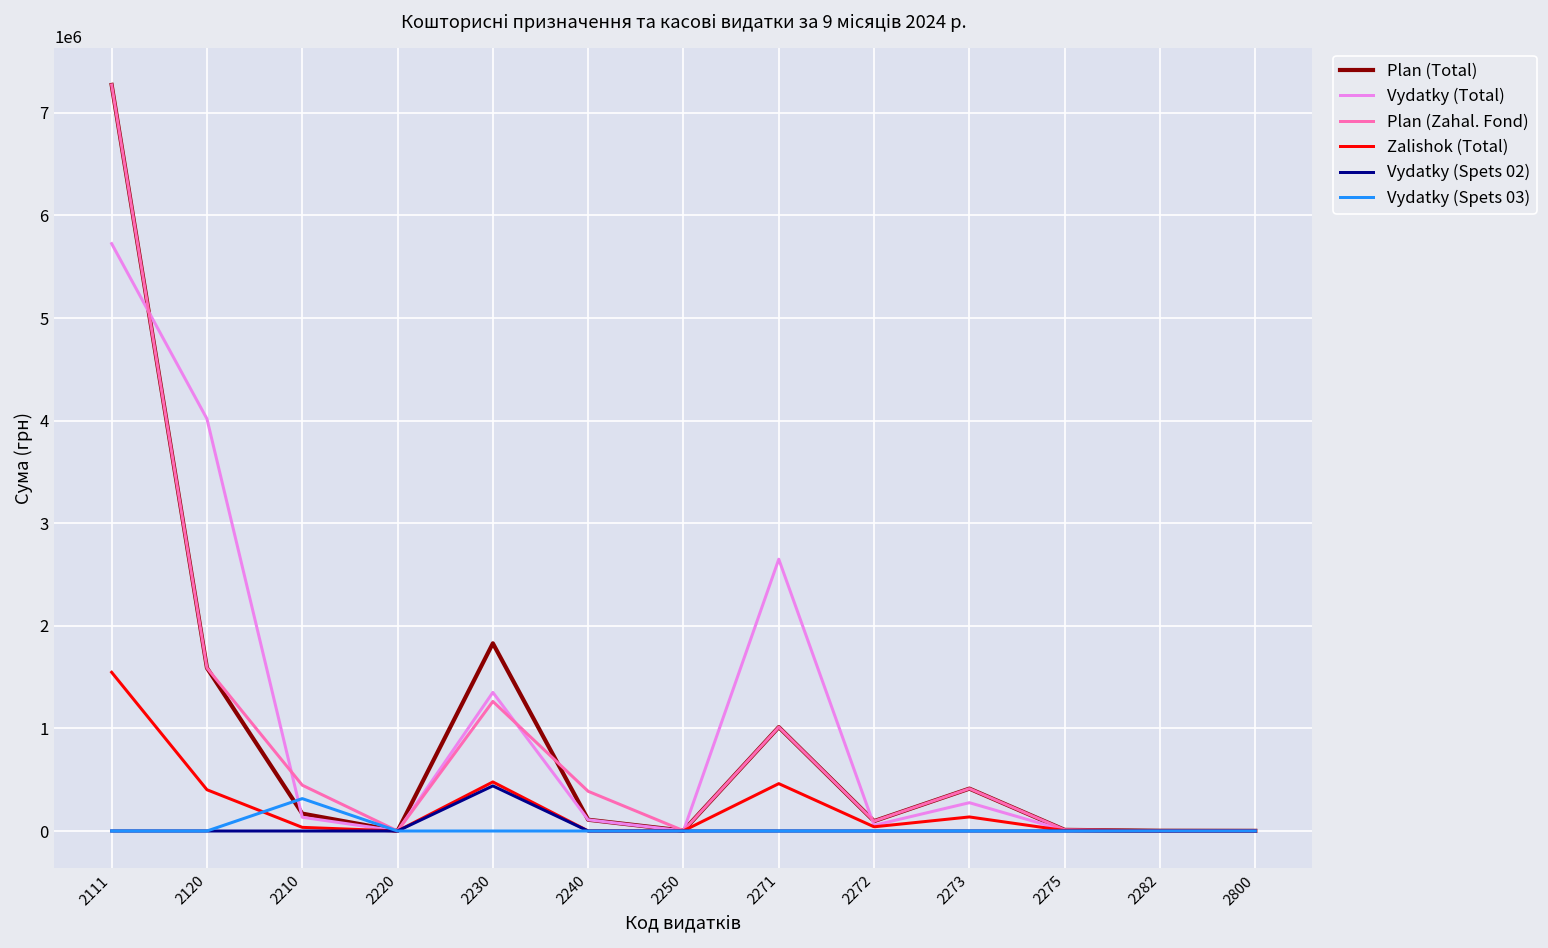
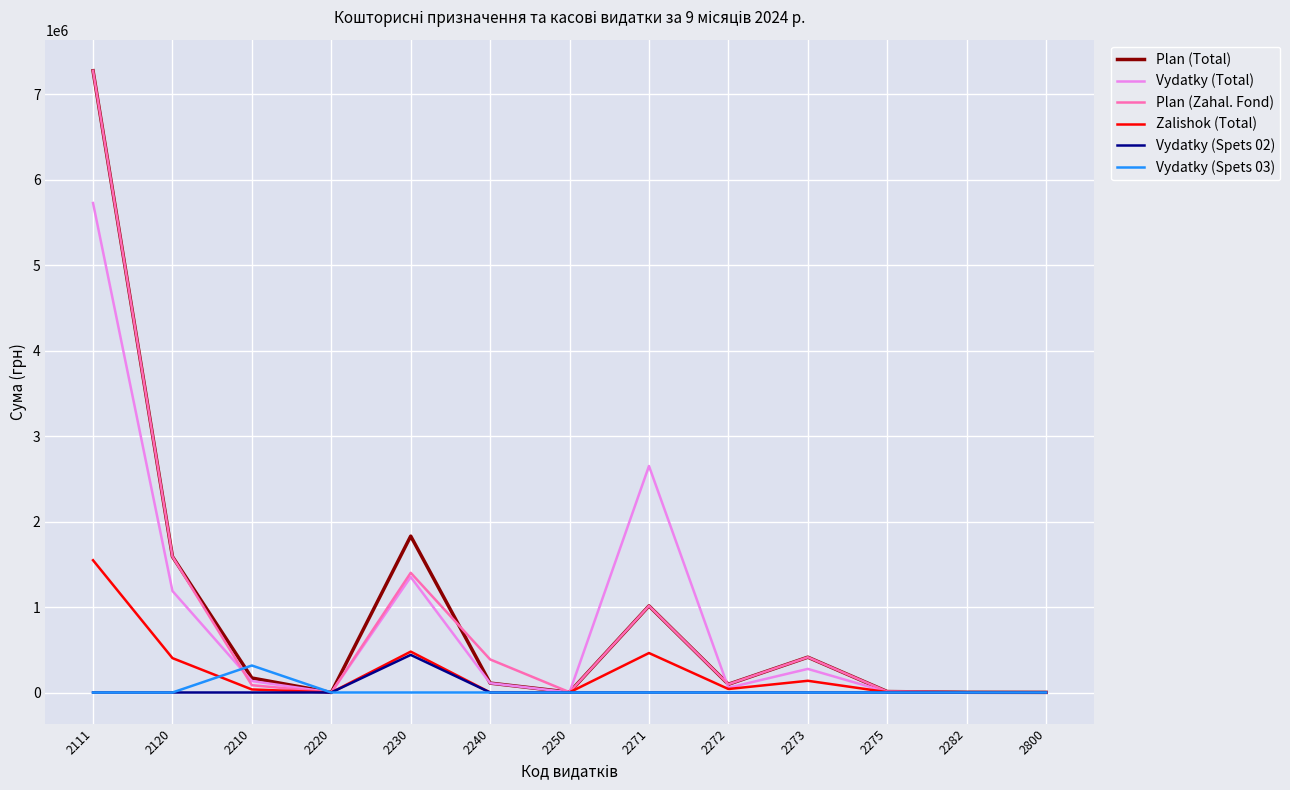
  {
    "Plan (Total)": {
      "2210": 200000,
      "2230": 1800000
    },
    "Vydatky (Total)": {
      "2111": 5700000,
-     "2120": 4000000,
+     "2120": 1200000,
      "2210": 100000,
      "2230": 1400000,
      "2271": 2600000,
      "2273": 300000
    },
    "Plan (Zahal. Fond)": {
-     "2210": 400000,
-     "2230": 1300000,
+     "2210": 100000,
+     "2230": 1400000,
      "2240": 400000
    },
    "Zalishok (Total)": {
      "2111": 1500000,
      "2120": 400000,
      "2210": 0,
      "2230": 500000,
      "2271": 500000,
      "2273": 100000
    },
    "Vydatky (Spets 02)": {
      "2210": 0,
      "2230": 400000
    },
    "Vydatky (Spets 03)": {
      "2210": 300000,
      "2230": 0
    }
  }
